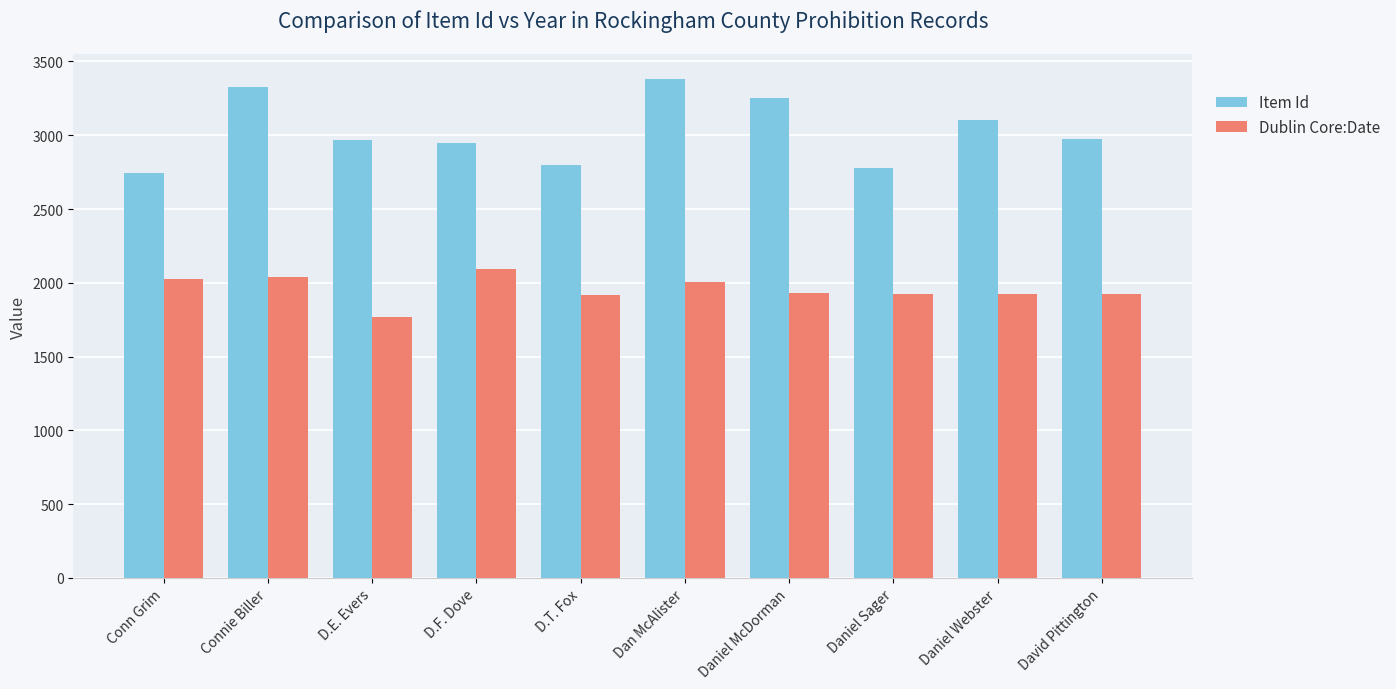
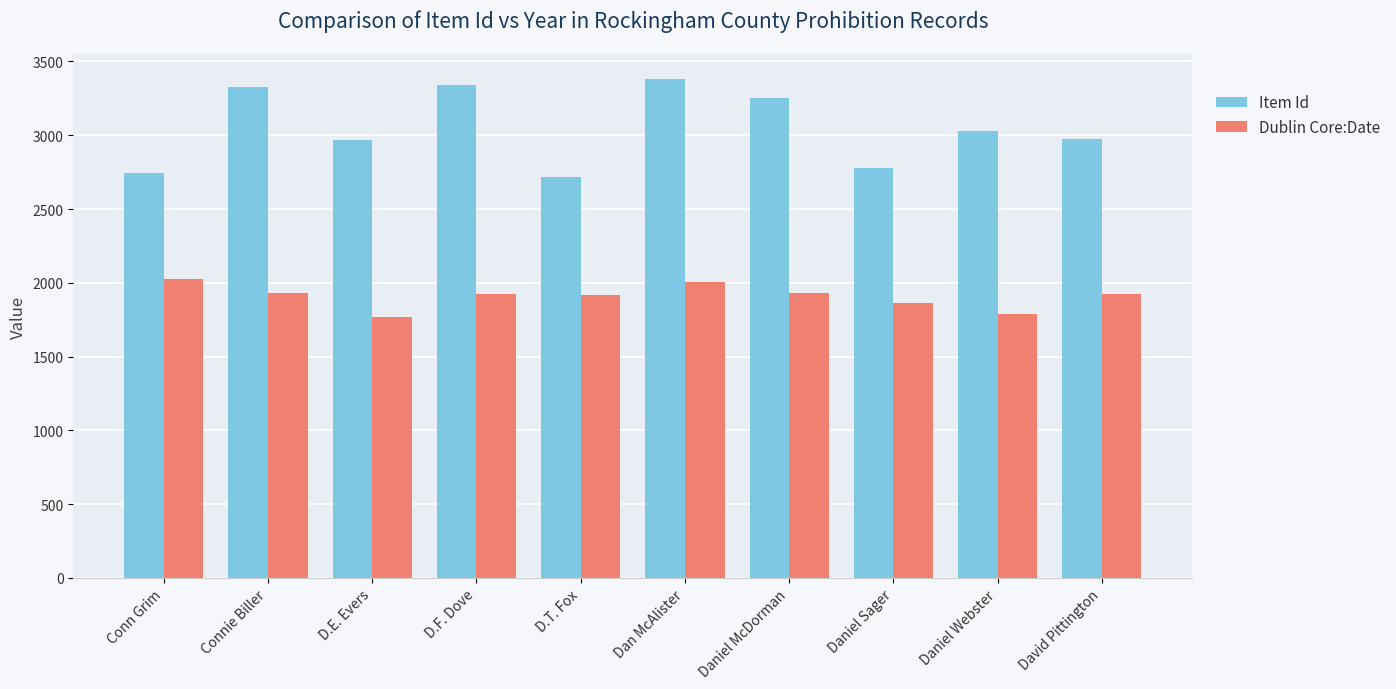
  {
    "Item Id": {
      "Conn Grim": 2750,
      "Connie Biller": 3330,
      "D.E. Evers": 2970,
-     "D.F. Dove": 2950,
-     "D.T. Fox": 2800,
+     "D.F. Dove": 3340,
+     "D.T. Fox": 2720,
      "Dan McAlister": 3380,
      "Daniel McDorman": 3250,
      "Daniel Sager": 2780,
-     "Daniel Webster": 3110,
+     "Daniel Webster": 3030,
      "David Pittington": 2970
    },
    "Dublin Core:Date": {
      "Conn Grim": 2030,
-     "Connie Biller": 2040,
+     "Connie Biller": 1930,
      "D.E. Evers": 1770,
-     "D.F. Dove": 2100,
+     "D.F. Dove": 1920,
      "D.T. Fox": 1920,
      "Dan McAlister": 2010,
      "Daniel McDorman": 1930,
-     "Daniel Sager": 1920,
-     "Daniel Webster": 1930,
+     "Daniel Sager": 1860,
+     "Daniel Webster": 1790,
      "David Pittington": 1920
    }
  }
